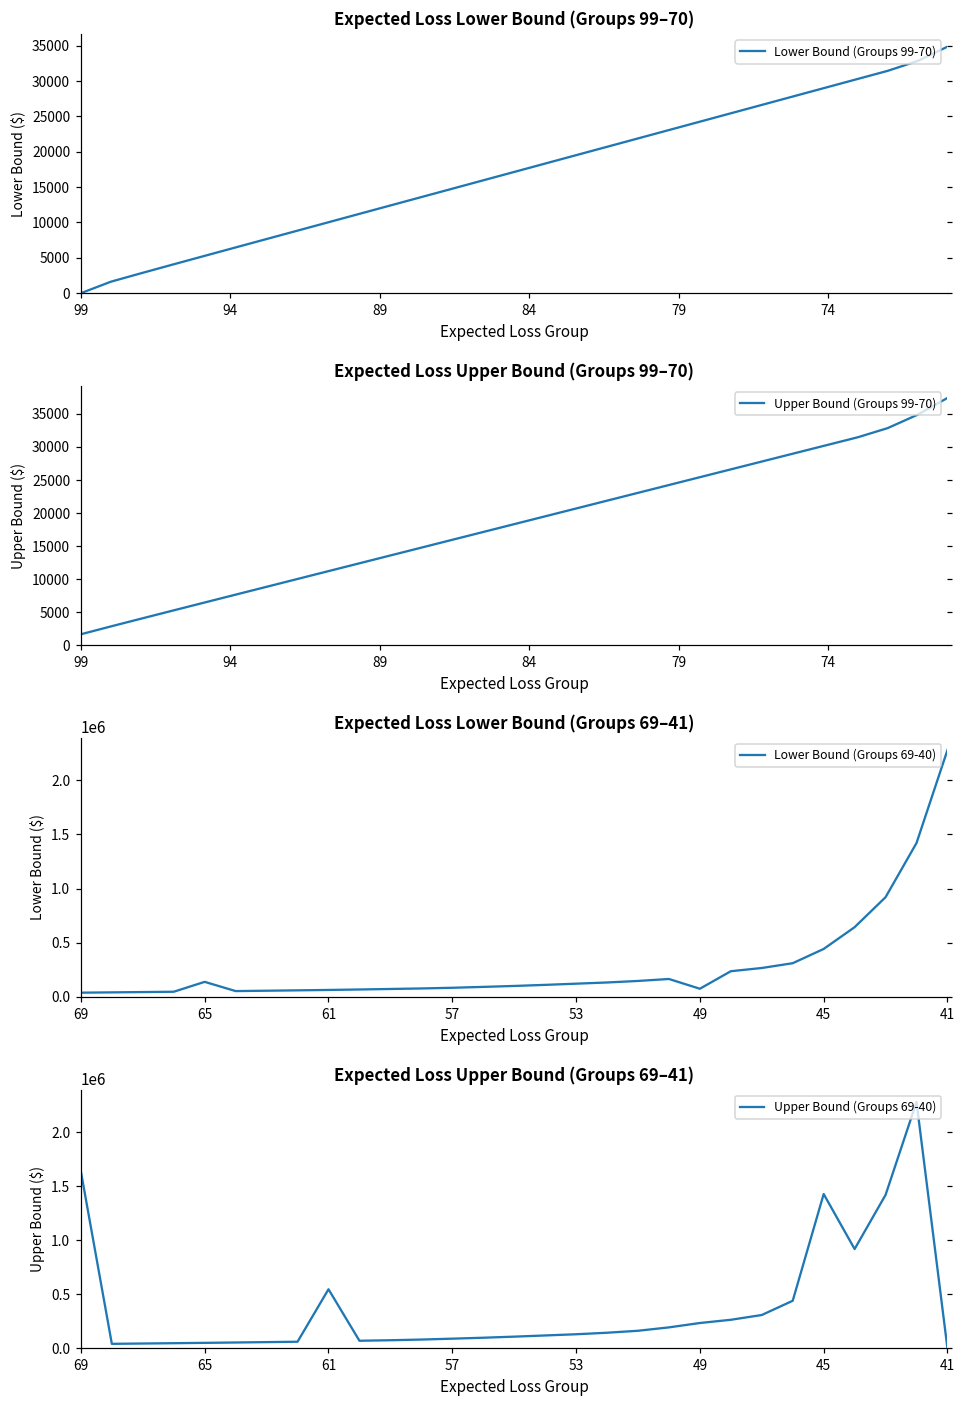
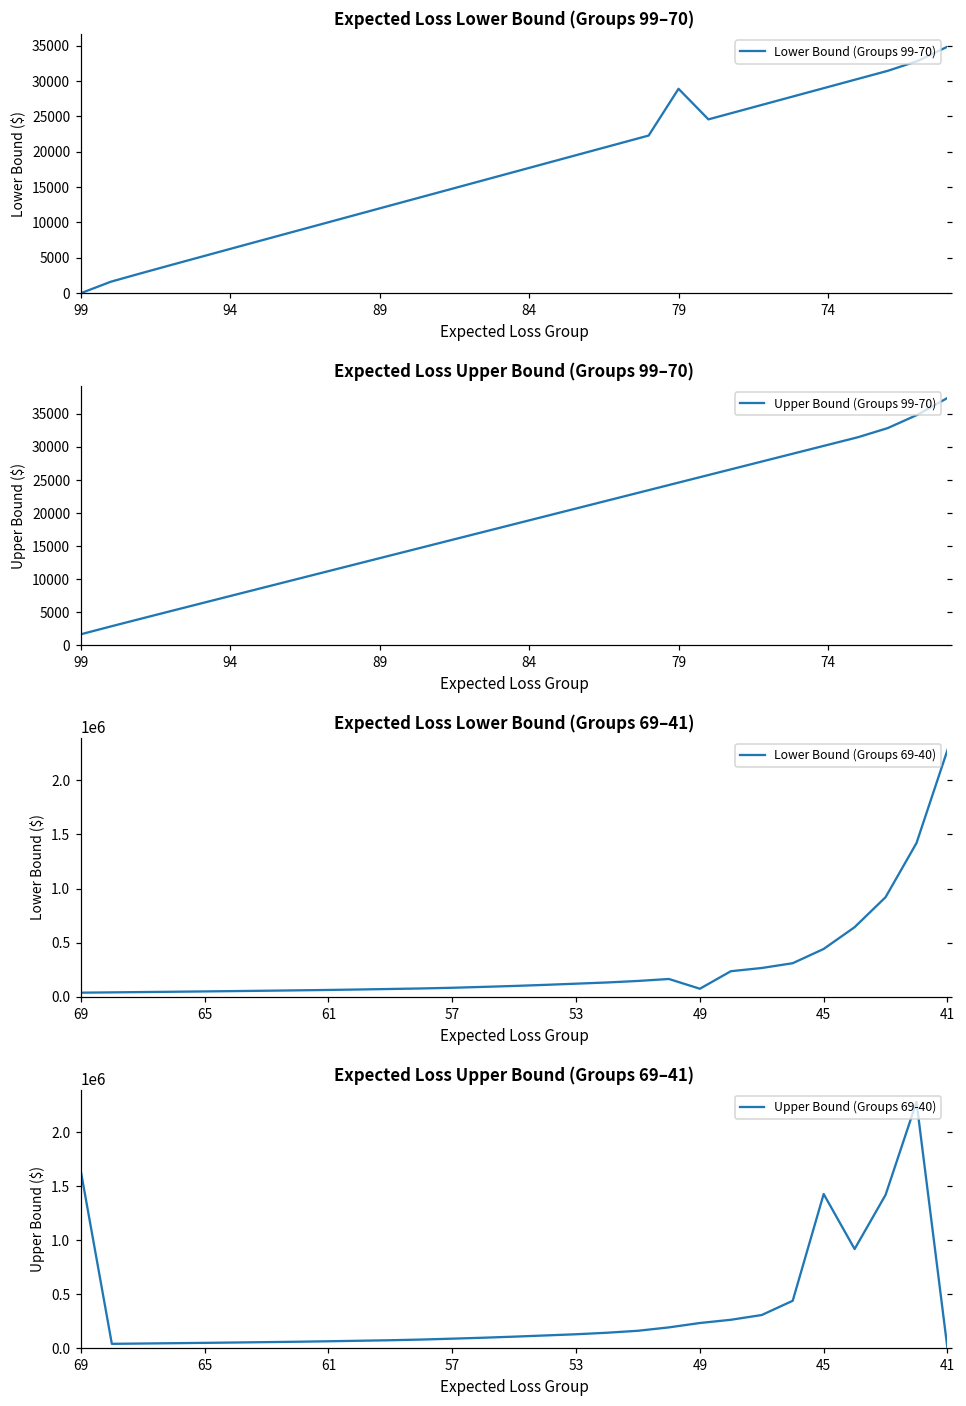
  {
    "Expected Loss Lower Bound (Groups 99–70)": {
      "99": 0,
      "94": 6000,
      "89": 12000,
      "84": 18000,
-     "79": 23000,
+     "79": 29000,
      "74": 29000
    },
    "Expected Loss Upper Bound (Groups 99–70)": {
      "99": 2000,
      "94": 7000,
      "89": 13000,
      "84": 19000,
      "79": 25000,
      "74": 30000
    },
    "Expected Loss Lower Bound (Groups 69–41)": {
      "69": 0,
-     "65": 100000,
+     "65": 0,
      "61": 100000,
      "57": 100000,
      "53": 100000,
      "49": 100000,
      "45": 400000,
      "41": 2300000
    },
    "Expected Loss Upper Bound (Groups 69–41)": {
      "69": 1600000,
      "65": 100000,
-     "61": 500000,
+     "61": 100000,
      "57": 100000,
      "53": 100000,
      "49": 200000,
      "45": 1400000,
      "41": 0
    }
  }
